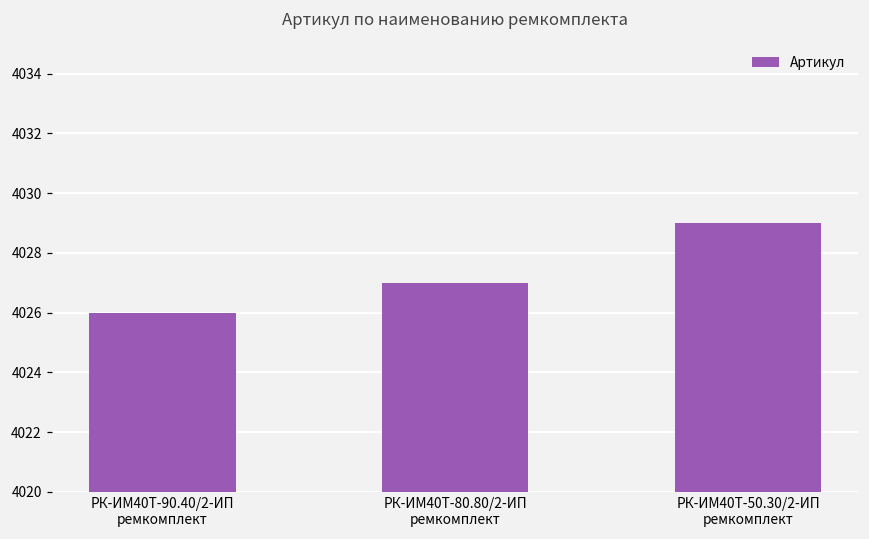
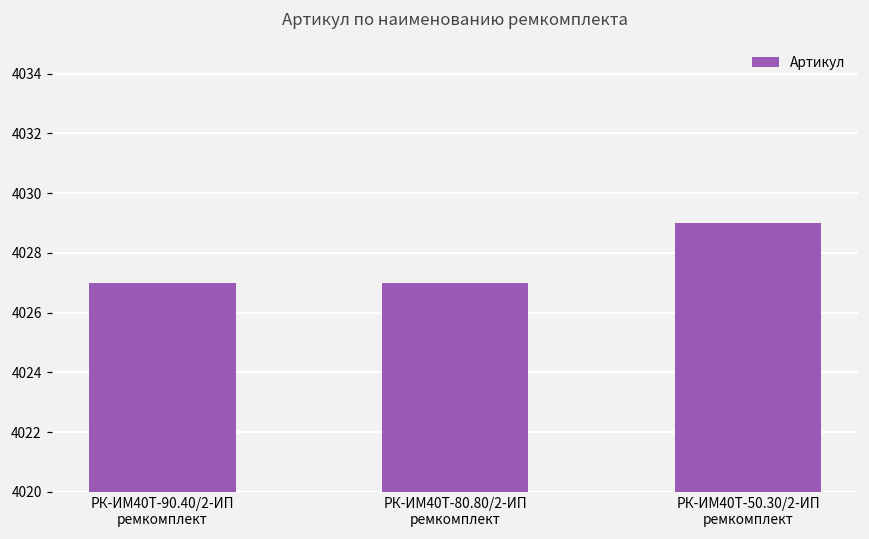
  {
-   "РК-ИМ40T-90.40/2-ИП ремкомплект": 4026,
+   "РК-ИМ40T-90.40/2-ИП ремкомплект": 4027,
    "РК-ИМ40T-80.80/2-ИП ремкомплект": 4027,
    "РК-ИМ40T-50.30/2-ИП ремкомплект": 4029
  }
